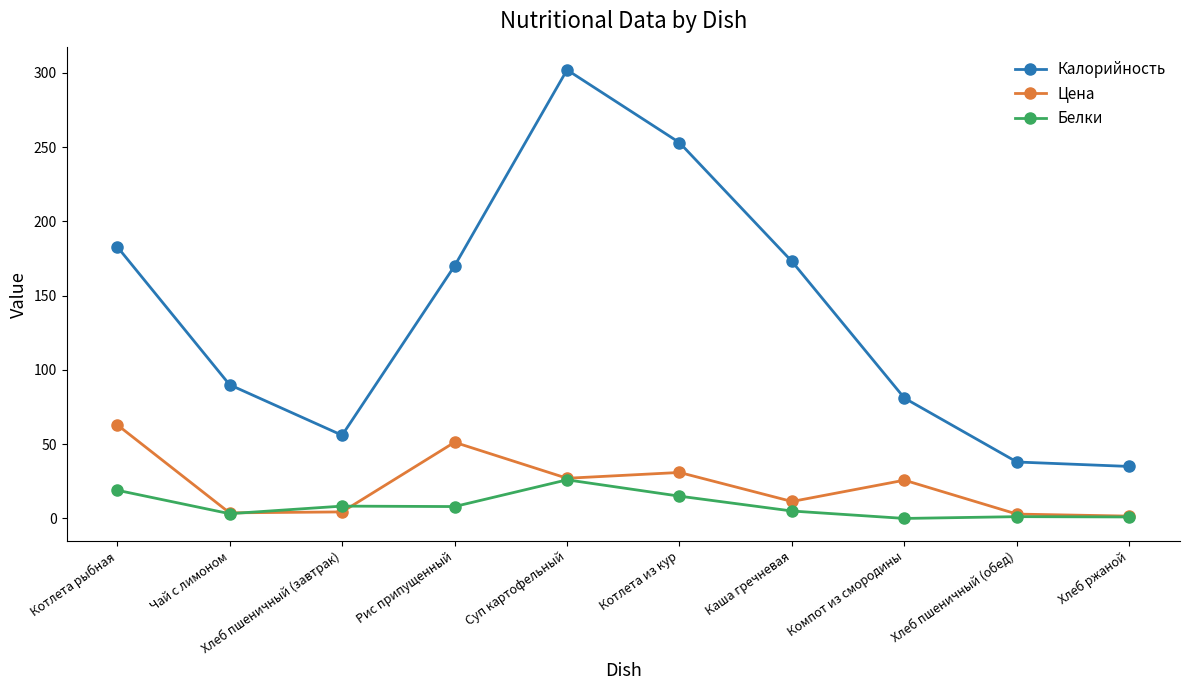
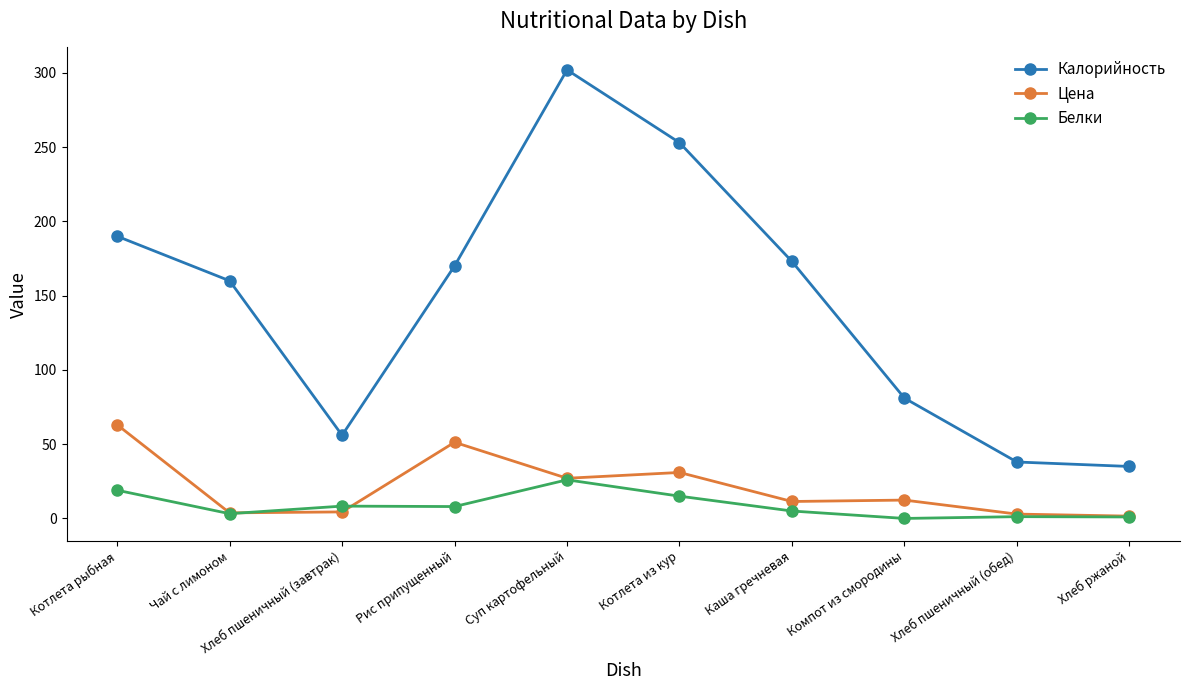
  {
    "Калорийность": {
-     "Котлета рыбная": 183,
-     "Чай с лимоном": 90,
+     "Котлета рыбная": 190,
+     "Чай с лимоном": 160,
      "Хлеб пшеничный (завтрак)": 56,
      "Рис припущенный": 170,
      "Суп картофельный": 302,
      "Котлета из кур": 253,
      "Каша гречневая": 173,
      "Компот из смородины": 81,
      "Хлеб пшеничный (обед)": 38,
      "Хлеб ржаной": 35
    },
    "Цена": {
      "Котлета рыбная": 63,
      "Хлеб пшеничный (завтрак)": 4,
      "Рис припущенный": 51,
      "Котлета из кур": 31,
      "Каша гречневая": 11,
-     "Компот из смородины": 26,
+     "Компот из смородины": 12,
      "Хлеб пшеничный (обед)": 3
    },
    "Белки": {
      "Котлета рыбная": 19,
      "Хлеб пшеничный (завтрак)": 8,
      "Рис припущенный": 8,
      "Котлета из кур": 15,
      "Каша гречневая": 5,
      "Компот из смородины": 0,
      "Хлеб пшеничный (обед)": 1
    }
  }
